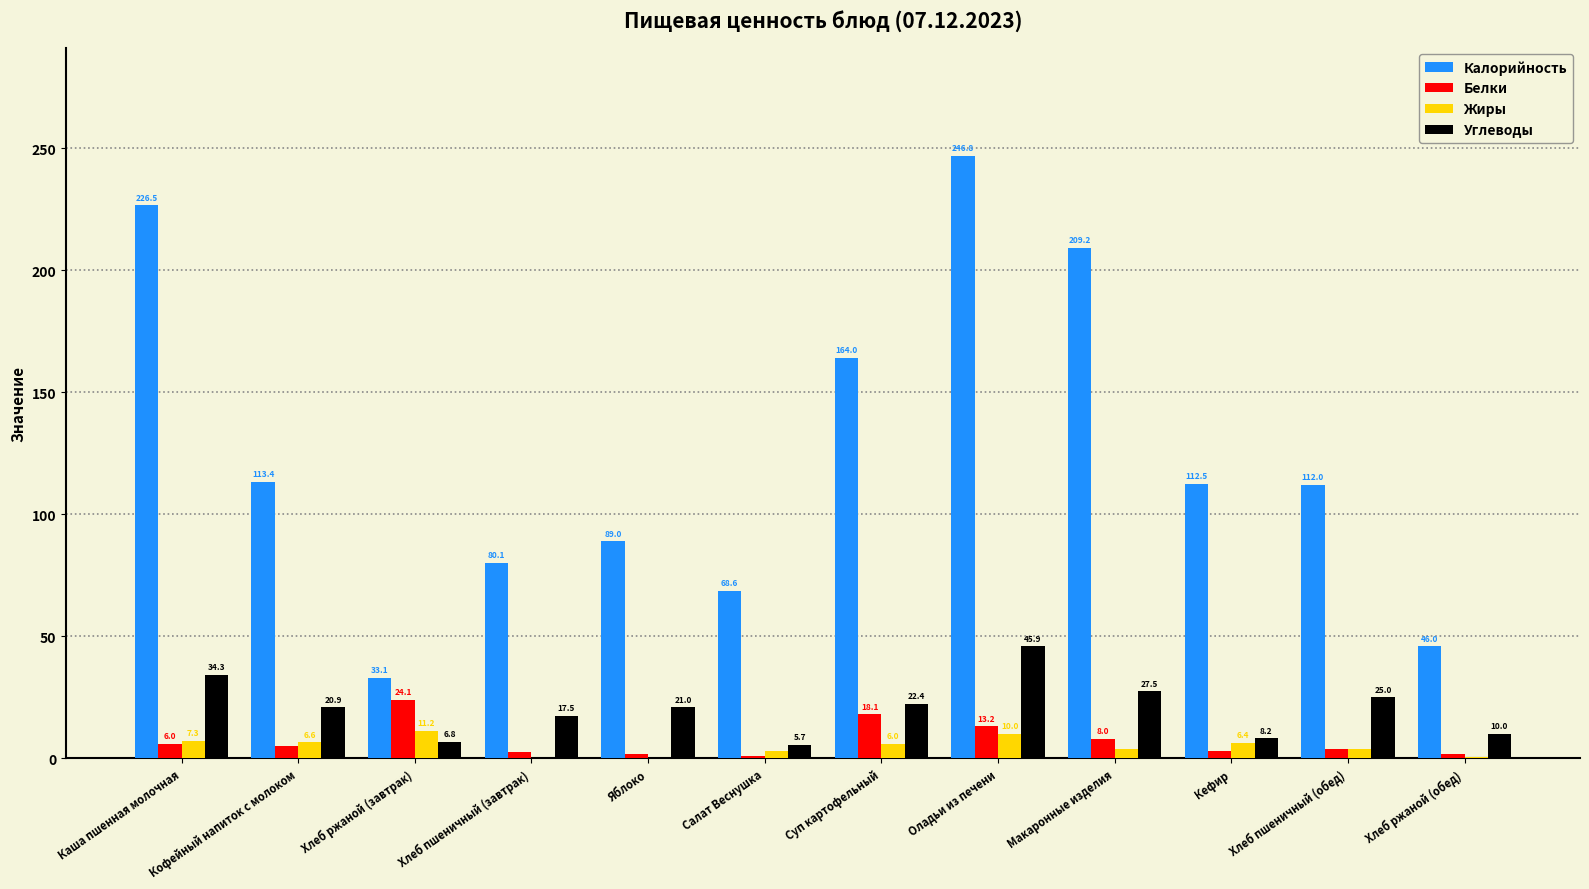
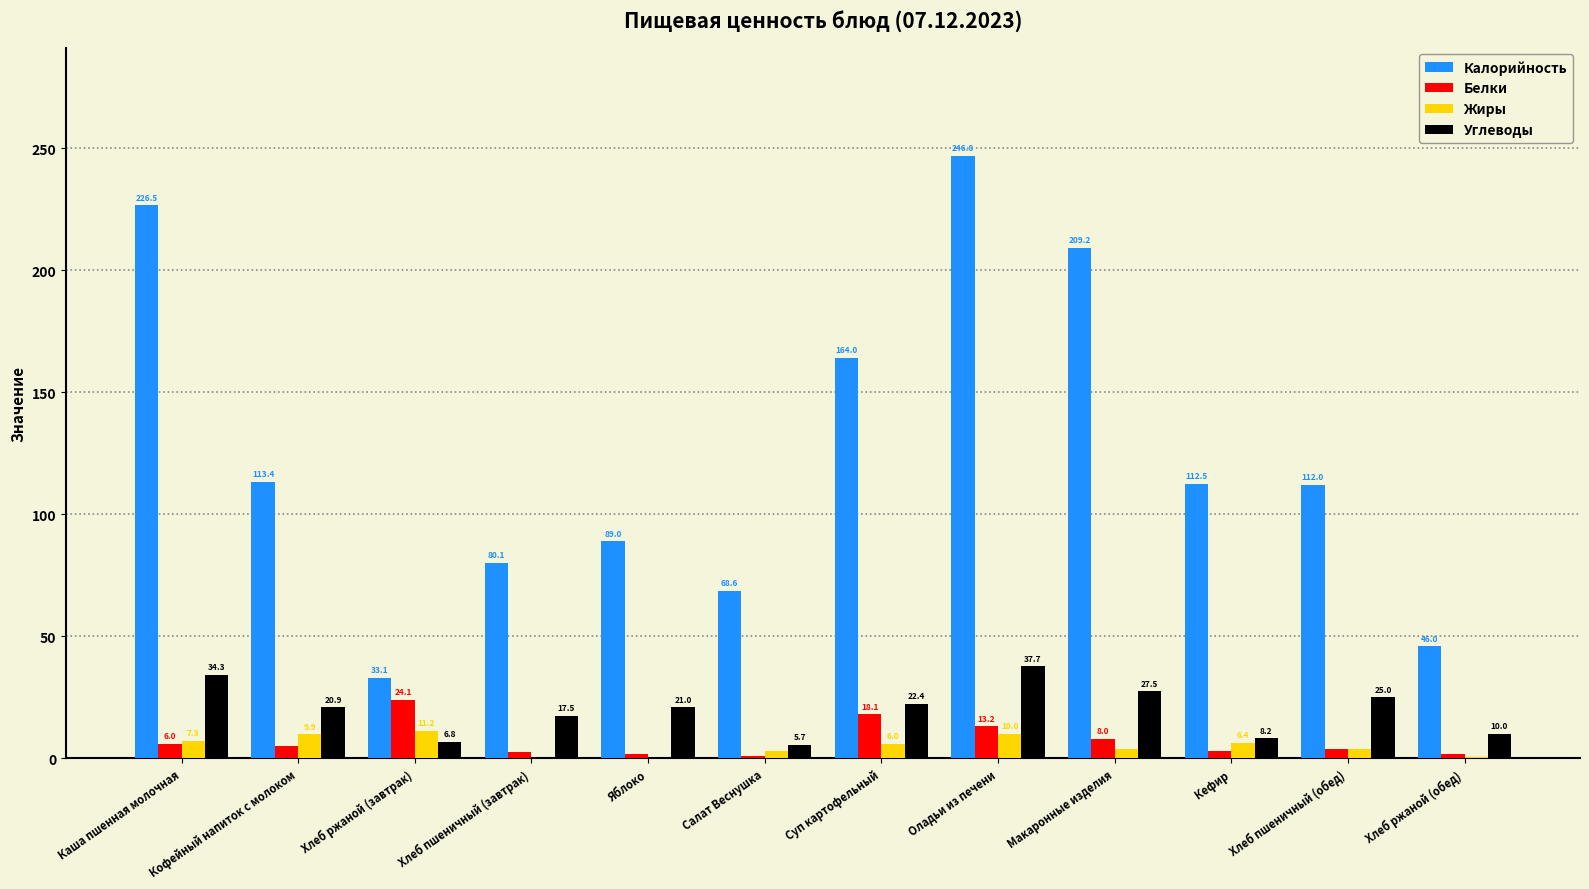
  {
    "Калорийность": {
      "Каша пшенная молочная": 226.5,
      "Кофейный напиток с молоком": 113.4,
      "Хлеб ржаной (завтрак)": 33.1,
      "Хлеб пшеничный (завтрак)": 80.1,
      "Яблоко": 89.0,
      "Салат Веснушка": 68.6,
      "Суп картофельный": 164.0,
      "Оладьи из печени": 246.8,
      "Макаронные изделия": 209.2,
      "Кефир": 112.5,
      "Хлеб пшеничный (обед)": 112.0,
      "Хлеб ржаной (обед)": 46.0
    },
    "Белки": {
      "Каша пшенная молочная": 6.0,
      "Хлеб ржаной (завтрак)": 24.1,
      "Суп картофельный": 18.1,
      "Оладьи из печени": 13.2,
      "Макаронные изделия": 8.0
    },
    "Жиры": {
      "Каша пшенная молочная": 7.3,
-     "Кофейный напиток с молоком": 6.6,
+     "Кофейный напиток с молоком": 9.9,
      "Хлеб ржаной (завтрак)": 11.2,
      "Суп картофельный": 6.0,
      "Оладьи из печени": 10.0,
      "Кефир": 6.4
    },
    "Углеводы": {
      "Каша пшенная молочная": 34.3,
      "Кофейный напиток с молоком": 20.9,
      "Хлеб ржаной (завтрак)": 6.8,
      "Хлеб пшеничный (завтрак)": 17.5,
      "Яблоко": 21.0,
      "Салат Веснушка": 5.7,
      "Суп картофельный": 22.4,
-     "Оладьи из печени": 45.9,
+     "Оладьи из печени": 37.7,
      "Макаронные изделия": 27.5,
      "Кефир": 8.2,
      "Хлеб пшеничный (обед)": 25.0,
      "Хлеб ржаной (обед)": 10.0
    }
  }
